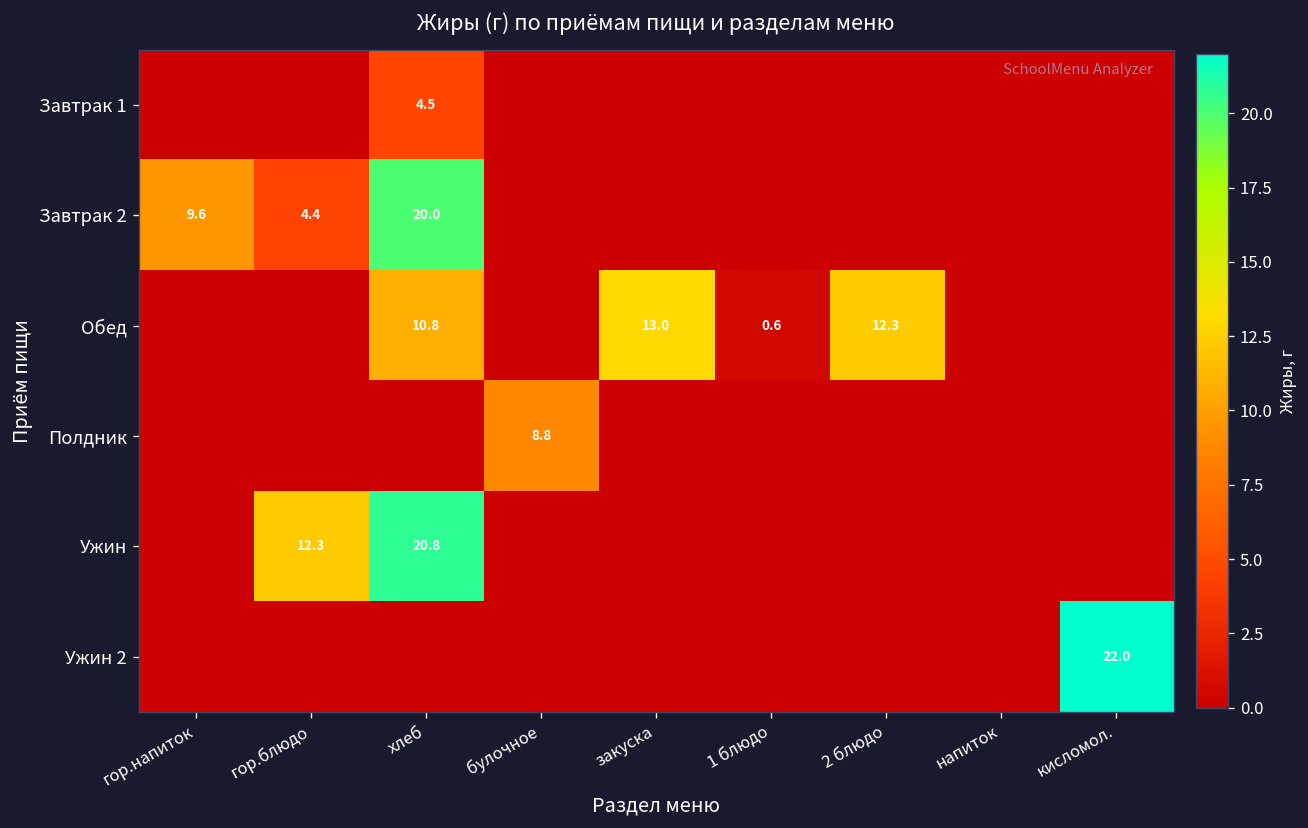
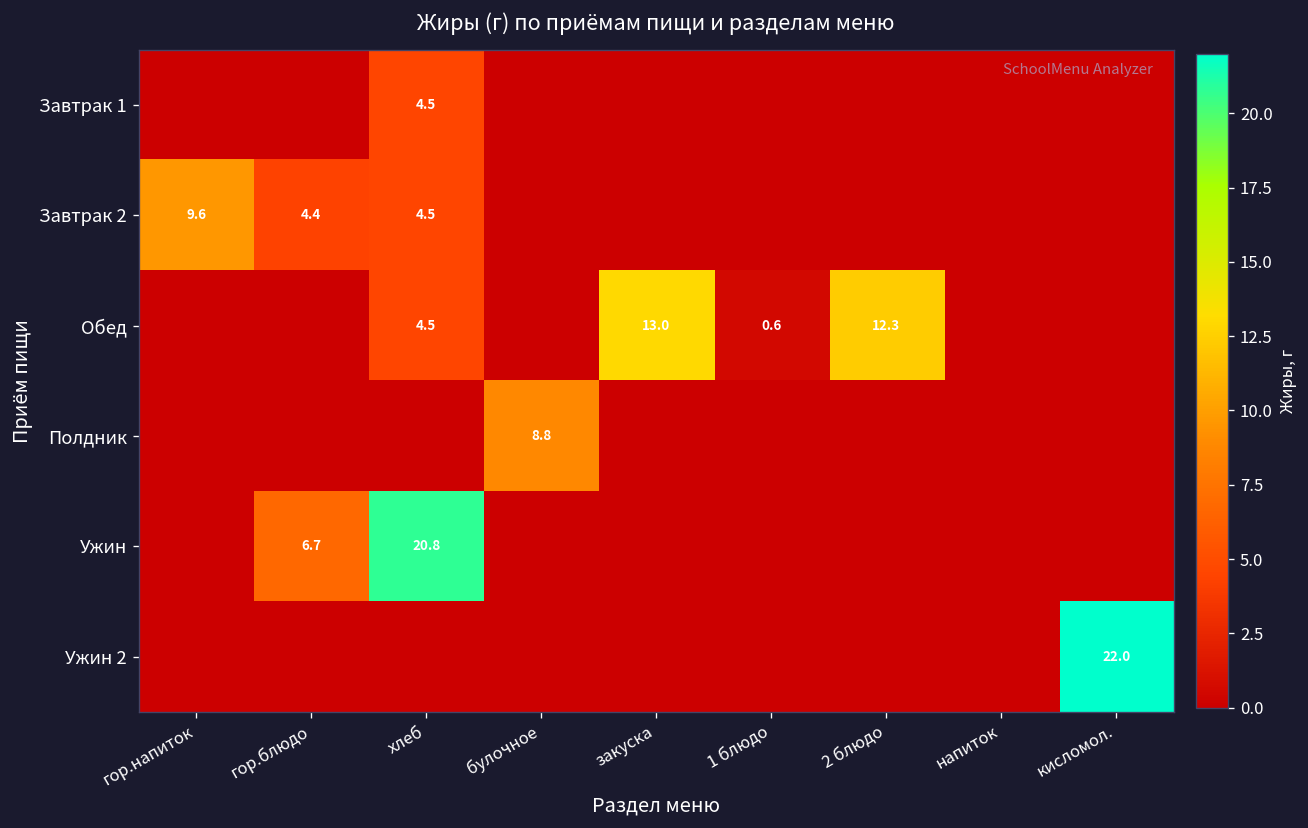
  {
    "Завтрак 1": {
      "хлеб": 4.5
    },
    "Завтрак 2": {
      "гор.напиток": 9.6,
      "гор.блюдо": 4.4,
-     "хлеб": 20.0
+     "хлеб": 4.5
    },
    "Обед": {
-     "хлеб": 10.8,
+     "хлеб": 4.5,
      "закуска": 13.0,
      "1 блюдо": 0.6,
      "2 блюдо": 12.3
    },
    "Полдник": {
      "булочное": 8.8
    },
    "Ужин": {
-     "гор.блюдо": 12.3,
+     "гор.блюдо": 6.7,
      "хлеб": 20.8
    },
    "Ужин 2": {
      "кисломол.": 22.0
    }
  }
